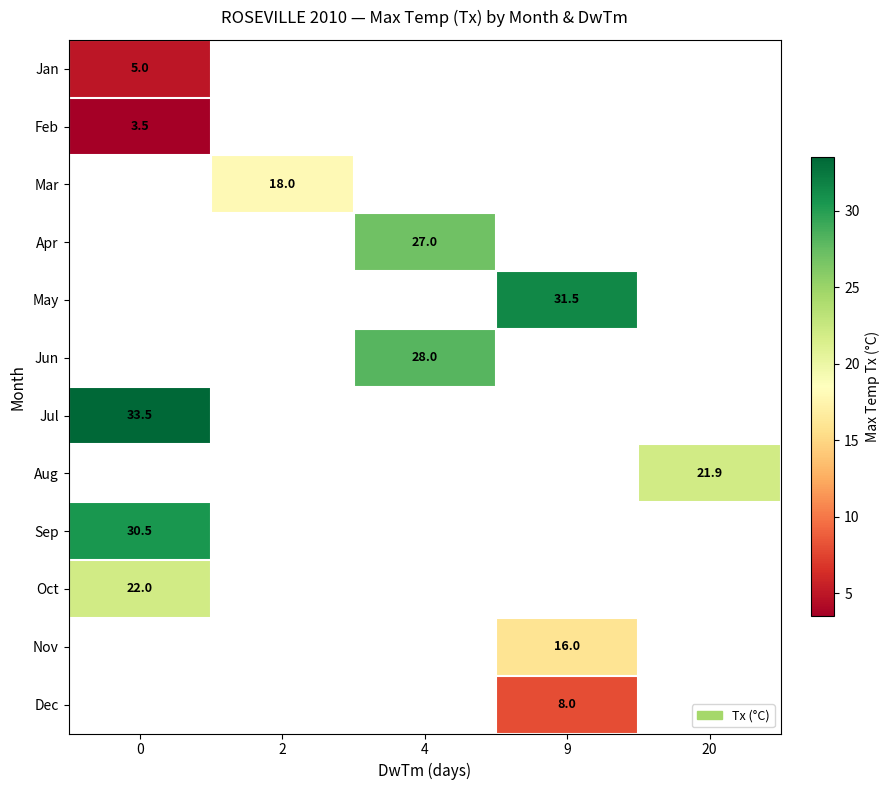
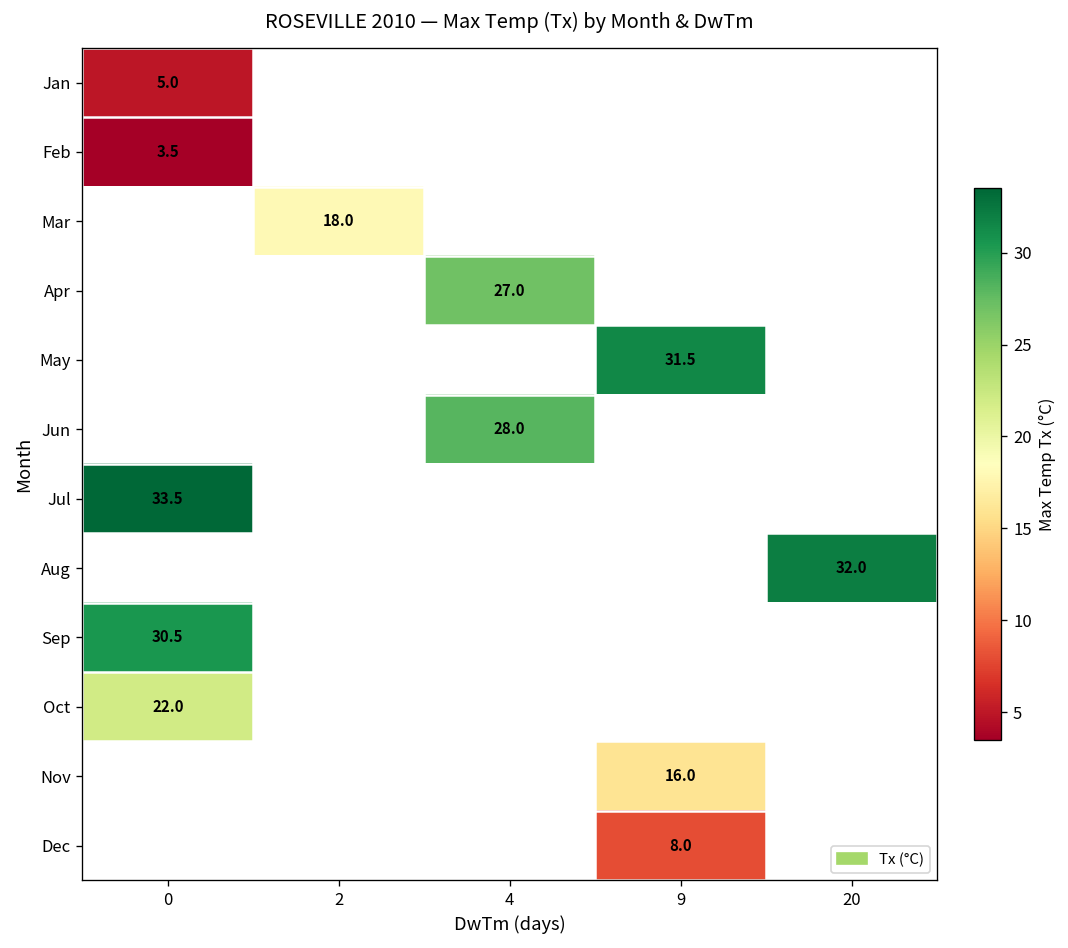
  {
    "Jan": {
      "0": 5.0
    },
    "Feb": {
      "0": 3.5
    },
    "Mar": {
      "2": 18.0
    },
    "Apr": {
      "4": 27.0
    },
    "May": {
      "9": 31.5
    },
    "Jun": {
      "4": 28.0
    },
    "Jul": {
      "0": 33.5
    },
    "Aug": {
-     "20": 21.9
+     "20": 32.0
    },
    "Sep": {
      "0": 30.5
    },
    "Oct": {
      "0": 22.0
    },
    "Nov": {
      "9": 16.0
    },
    "Dec": {
      "9": 8.0
    }
  }
